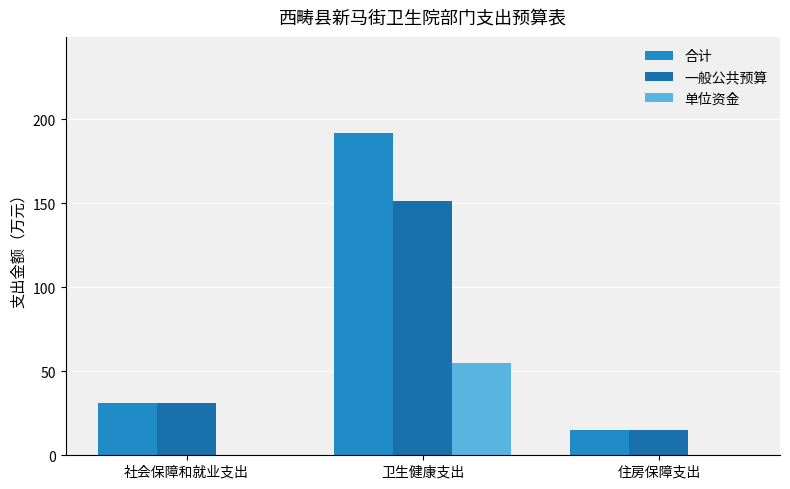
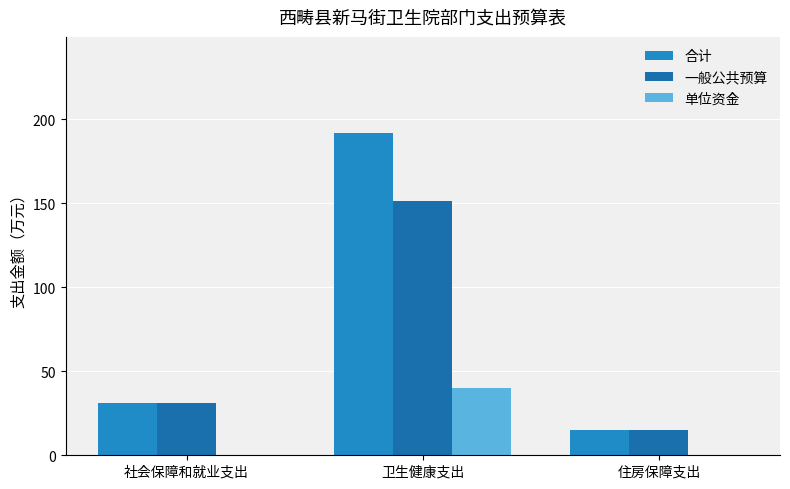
  {
    "单位资金": {
      "社会保障和就业支出": 0,
-     "卫生健康支出": 55,
+     "卫生健康支出": 40,
      "住房保障支出": 0
    }
  }
